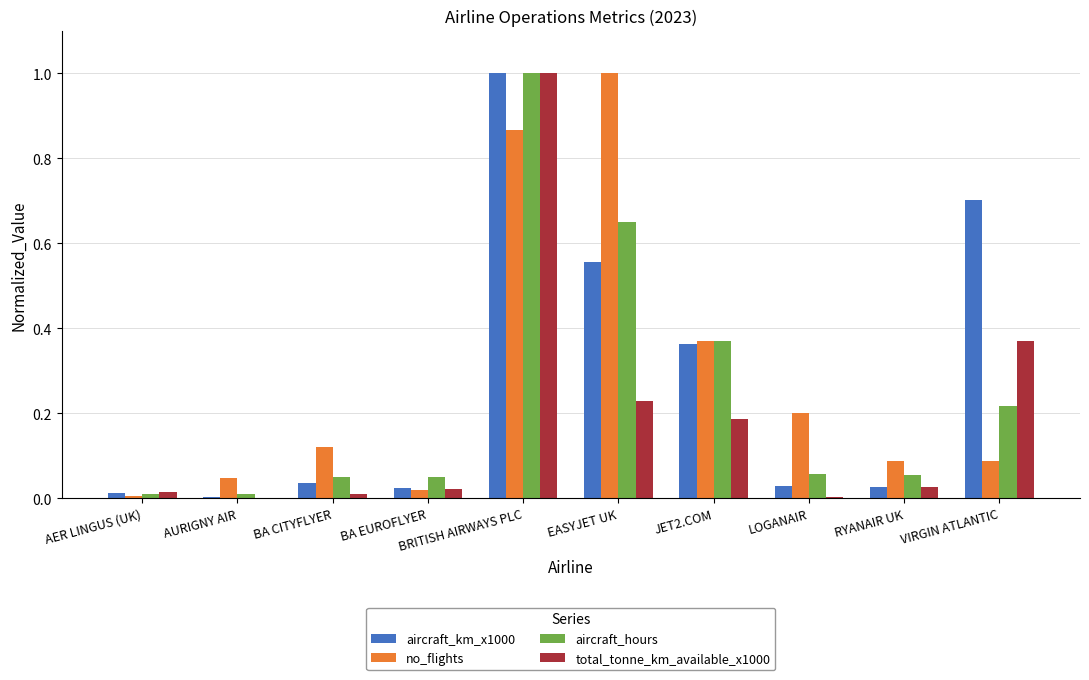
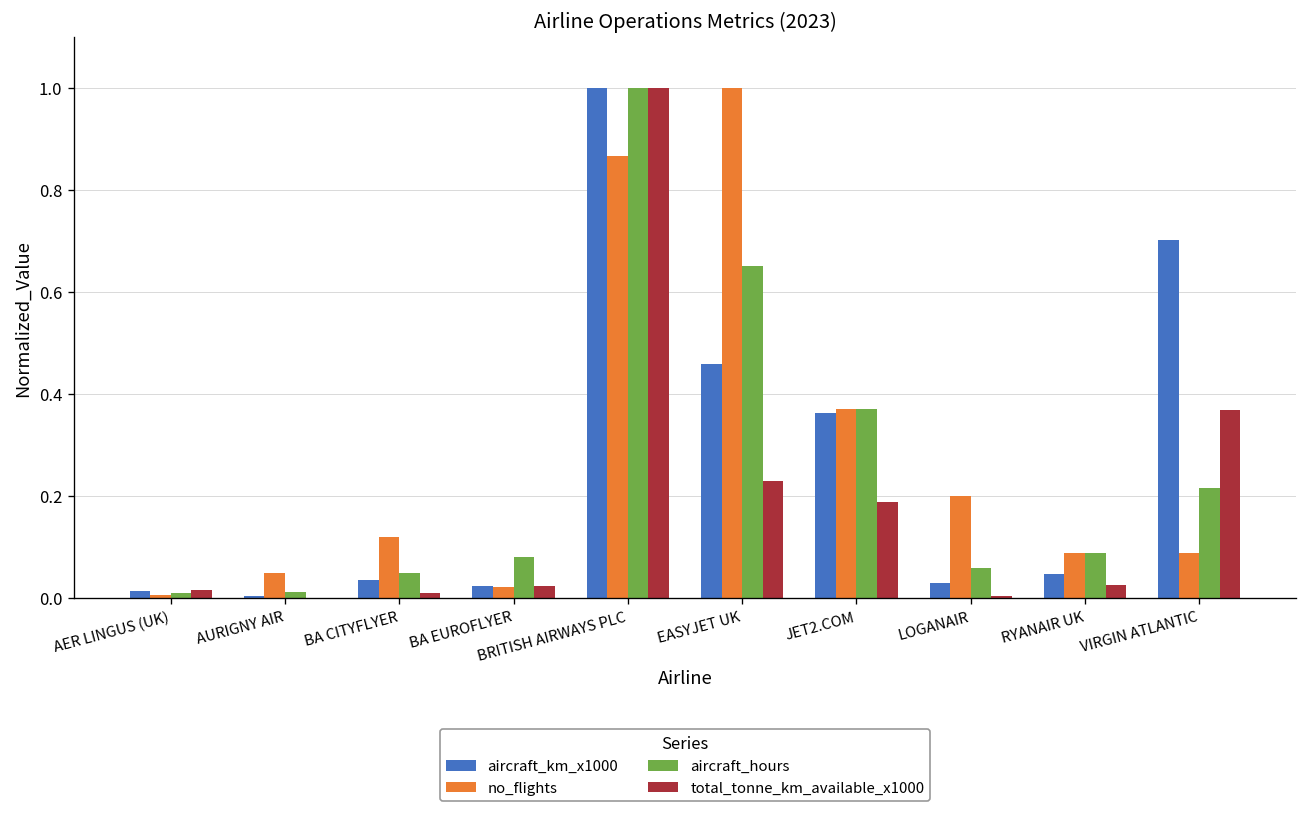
  {
    "aircraft_km_x1000": {
      "AER LINGUS (UK)": 0.01,
      "BA CITYFLYER": 0.04,
      "BA EUROFLYER": 0.02,
      "BRITISH AIRWAYS PLC": 1.00,
-     "EASYJET UK": 0.56,
+     "EASYJET UK": 0.46,
      "JET2.COM": 0.36,
      "LOGANAIR": 0.03,
-     "RYANAIR UK": 0.03,
+     "RYANAIR UK": 0.05,
      "VIRGIN ATLANTIC": 0.70
    },
    "no_flights": {
      "AER LINGUS (UK)": 0.01,
      "AURIGNY AIR": 0.05,
      "BA CITYFLYER": 0.12,
      "BA EUROFLYER": 0.02,
      "BRITISH AIRWAYS PLC": 0.87,
      "EASYJET UK": 1.00,
      "JET2.COM": 0.37,
      "LOGANAIR": 0.20,
      "RYANAIR UK": 0.09,
      "VIRGIN ATLANTIC": 0.09
    },
    "aircraft_hours": {
      "AER LINGUS (UK)": 0.01,
      "AURIGNY AIR": 0.01,
      "BA CITYFLYER": 0.05,
-     "BA EUROFLYER": 0.05,
+     "BA EUROFLYER": 0.08,
      "BRITISH AIRWAYS PLC": 1.00,
      "EASYJET UK": 0.65,
      "JET2.COM": 0.37,
      "LOGANAIR": 0.06,
-     "RYANAIR UK": 0.06,
+     "RYANAIR UK": 0.09,
      "VIRGIN ATLANTIC": 0.22
    },
    "total_tonne_km_available_x1000": {
      "AER LINGUS (UK)": 0.02,
      "BA CITYFLYER": 0.01,
      "BA EUROFLYER": 0.02,
      "BRITISH AIRWAYS PLC": 1.00,
      "EASYJET UK": 0.23,
      "JET2.COM": 0.19,
      "RYANAIR UK": 0.03,
      "VIRGIN ATLANTIC": 0.37
    }
  }
